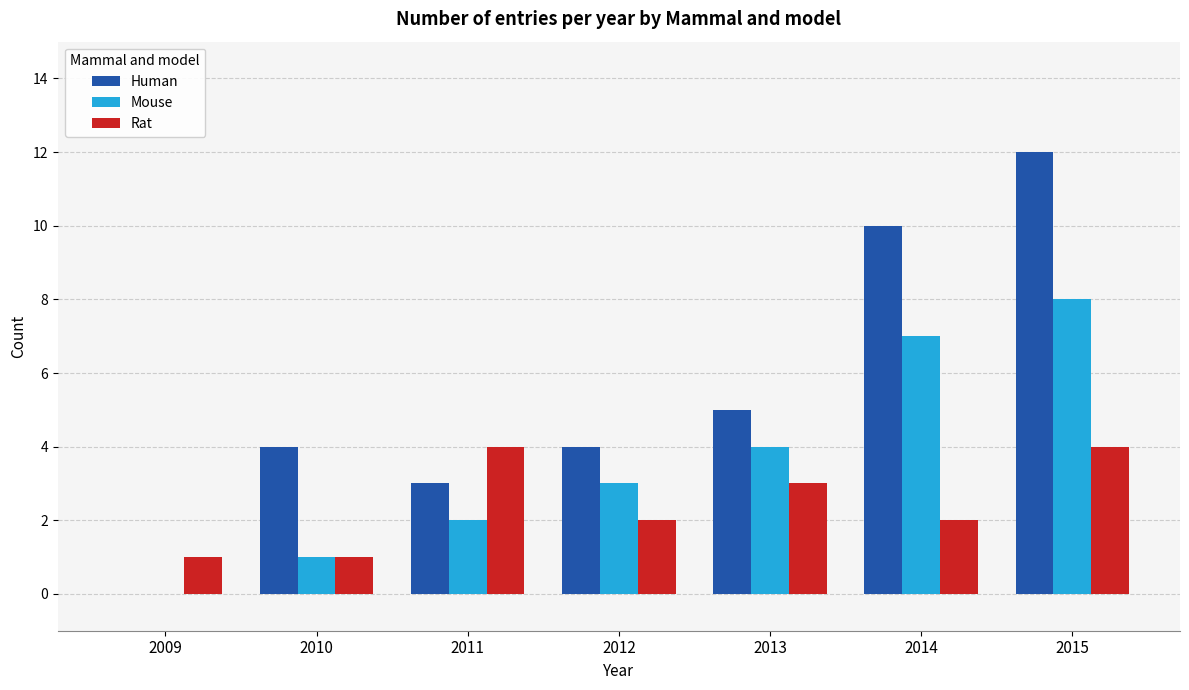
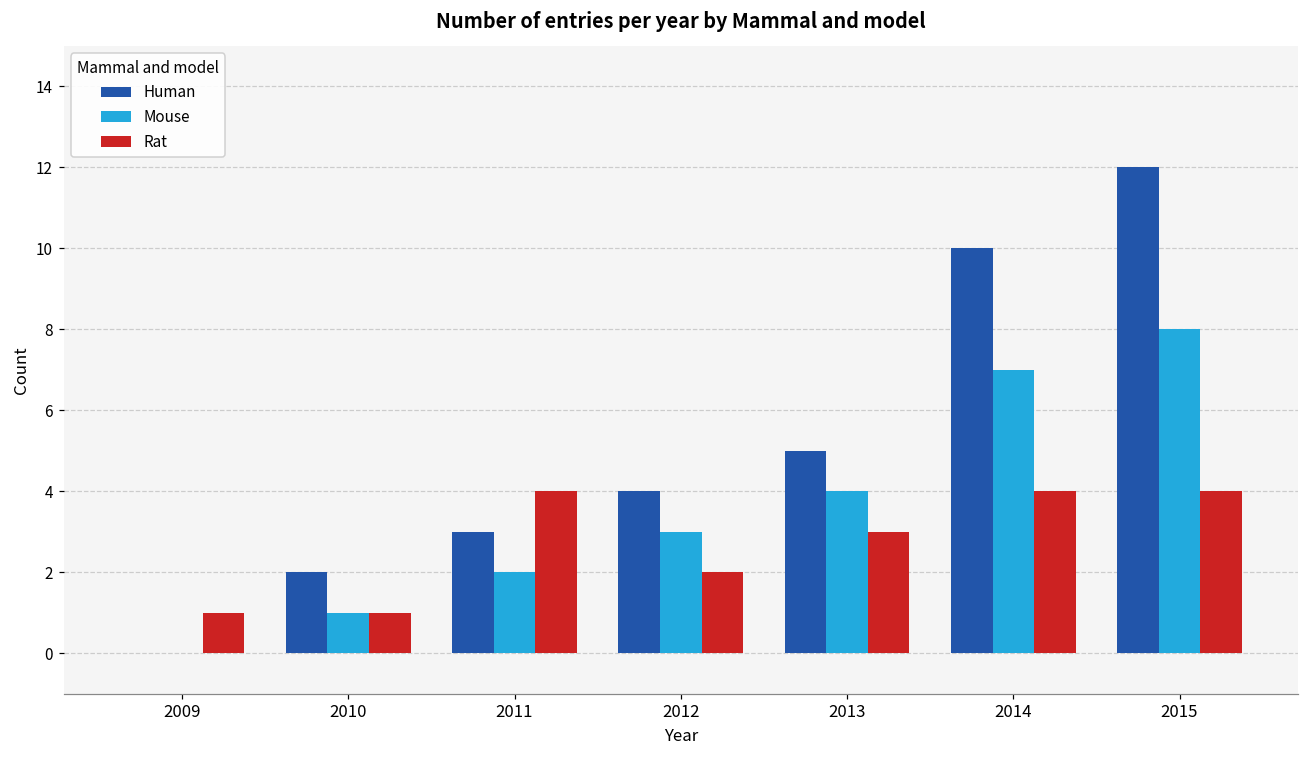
  {
    "Human": {
      "2009": 0,
-     "2010": 4,
+     "2010": 2,
      "2011": 3,
      "2012": 4,
      "2013": 5,
      "2014": 10,
      "2015": 12
    },
    "Mouse": {
      "2009": 0,
      "2010": 1,
      "2011": 2,
      "2012": 3,
      "2013": 4,
      "2014": 7,
      "2015": 8
    },
    "Rat": {
      "2009": 1,
      "2010": 1,
      "2011": 4,
      "2012": 2,
      "2013": 3,
-     "2014": 2,
+     "2014": 4,
      "2015": 4
    }
  }
